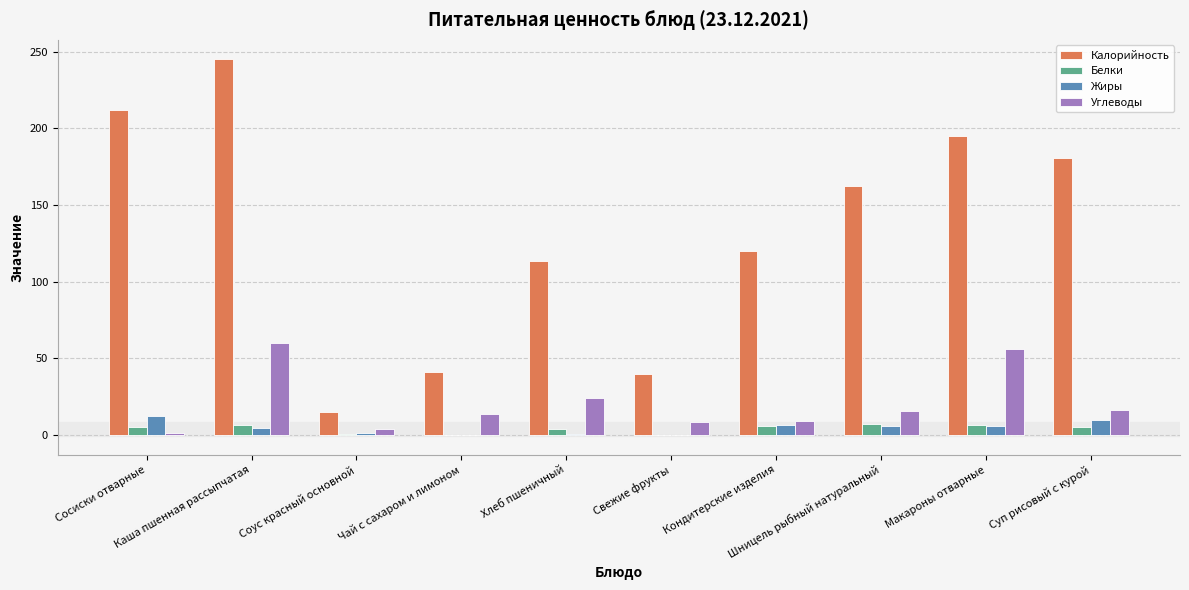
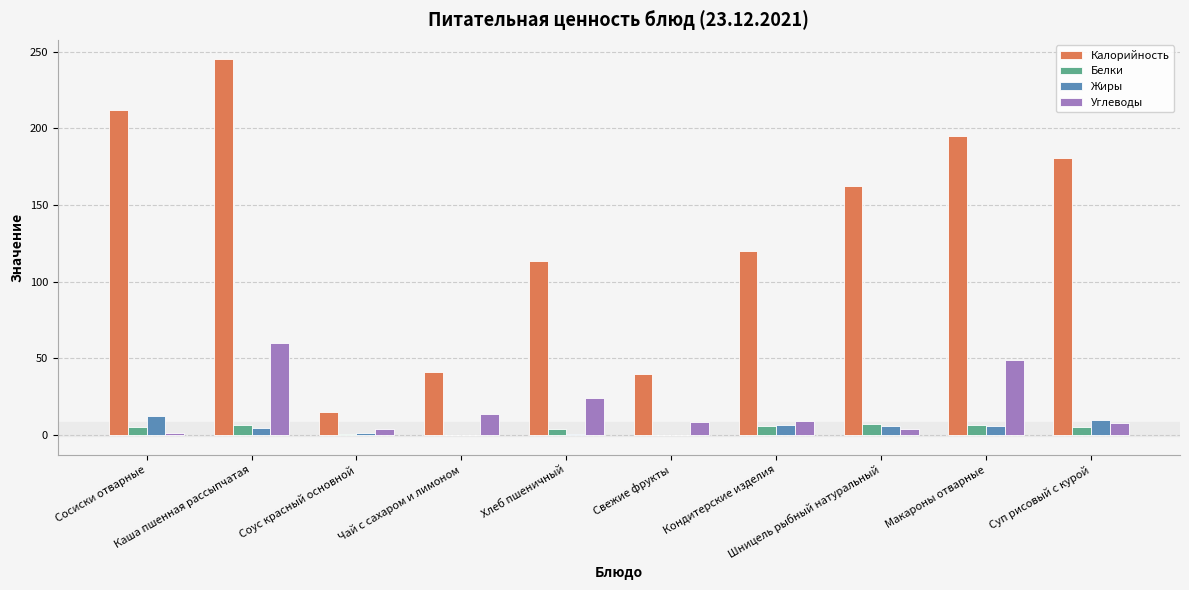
  {
    "Калорийность": {
      "Сосиски отварные": 212,
      "Каша пшенная рассыпчатая": 245,
      "Соус красный основной": 15,
      "Чай с сахаром и лимоном": 41,
      "Хлеб пшеничный": 114,
      "Свежие фрукты": 40,
      "Кондитерские изделия": 120,
      "Шницель рыбный натуральный": 162,
      "Макароны отварные": 195,
      "Суп рисовый с курой": 181
    },
    "Углеводы": {
      "Каша пшенная рассыпчатая": 60,
      "Соус красный основной": 4,
      "Чай с сахаром и лимоном": 14,
      "Хлеб пшеничный": 24,
      "Свежие фрукты": 9,
      "Кондитерские изделия": 9,
-     "Шницель рыбный натуральный": 16,
-     "Макароны отварные": 57,
-     "Суп рисовый с курой": 17
+     "Шницель рыбный натуральный": 4,
+     "Макароны отварные": 49,
+     "Суп рисовый с курой": 8
    }
  }
